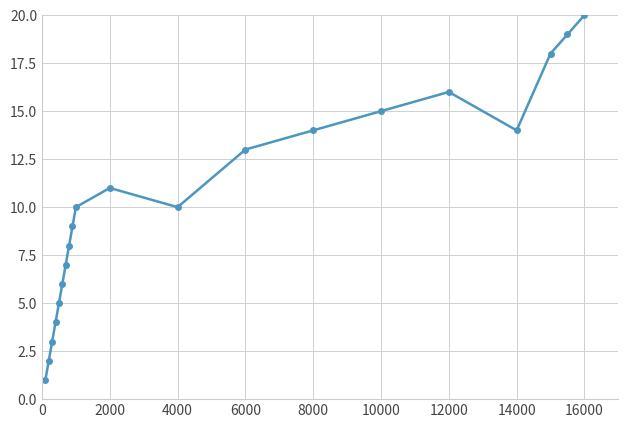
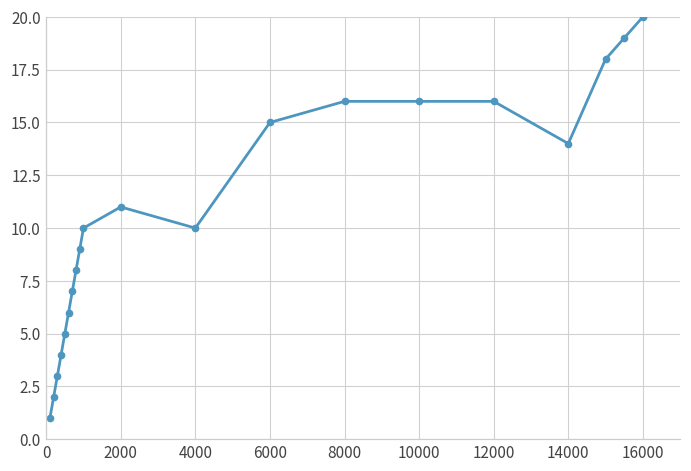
  {
    "2000": 11,
    "4000": 10,
-   "6000": 13,
-   "8000": 14,
-   "10000": 15,
+   "6000": 15,
+   "8000": 16,
+   "10000": 16,
    "12000": 16,
    "14000": 14,
    "16000": 20
  }
